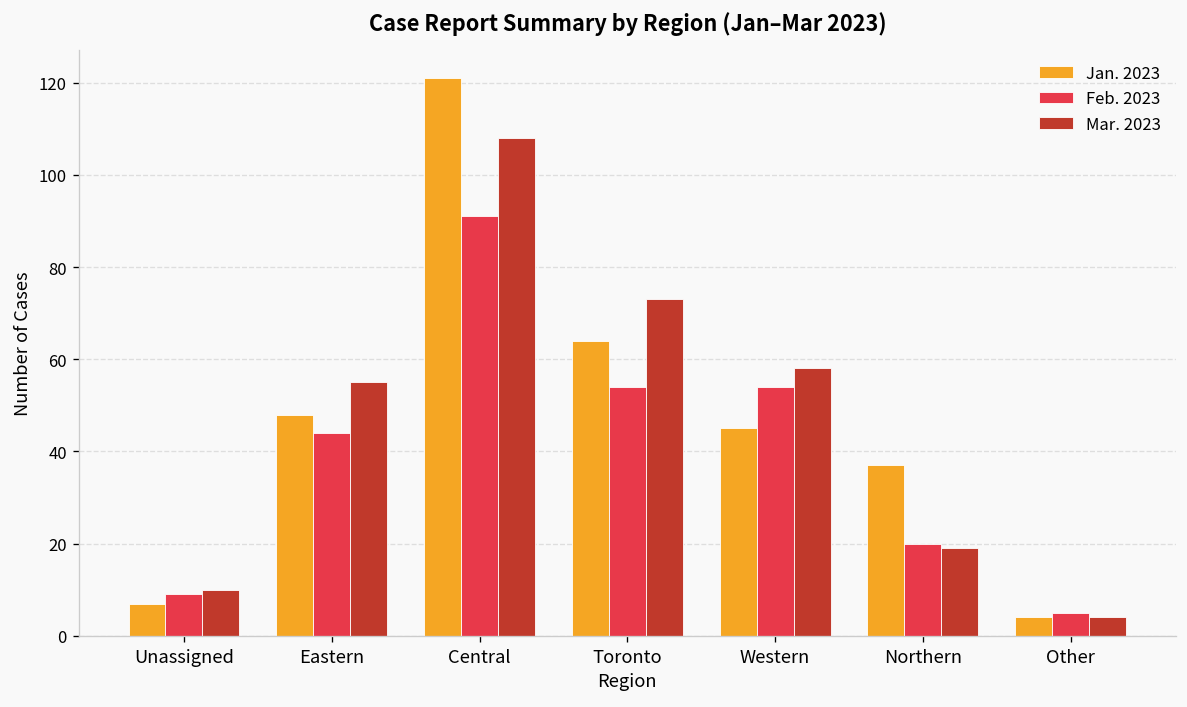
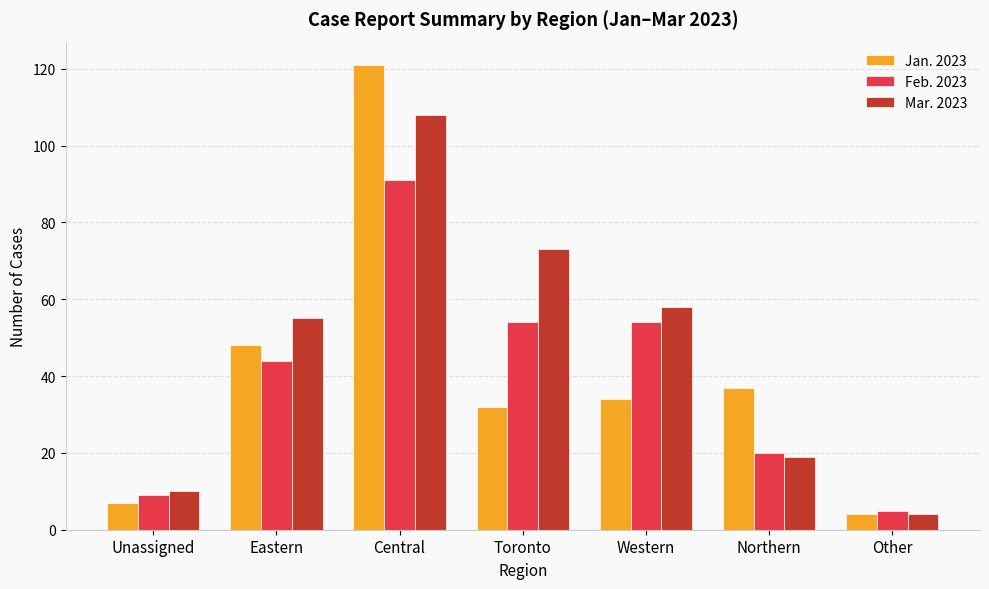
  {
    "Jan. 2023": {
      "Unassigned": 7,
      "Eastern": 48,
      "Central": 121,
-     "Toronto": 64,
-     "Western": 45,
+     "Toronto": 32,
+     "Western": 34,
      "Northern": 37,
      "Other": 4
    }
  }
